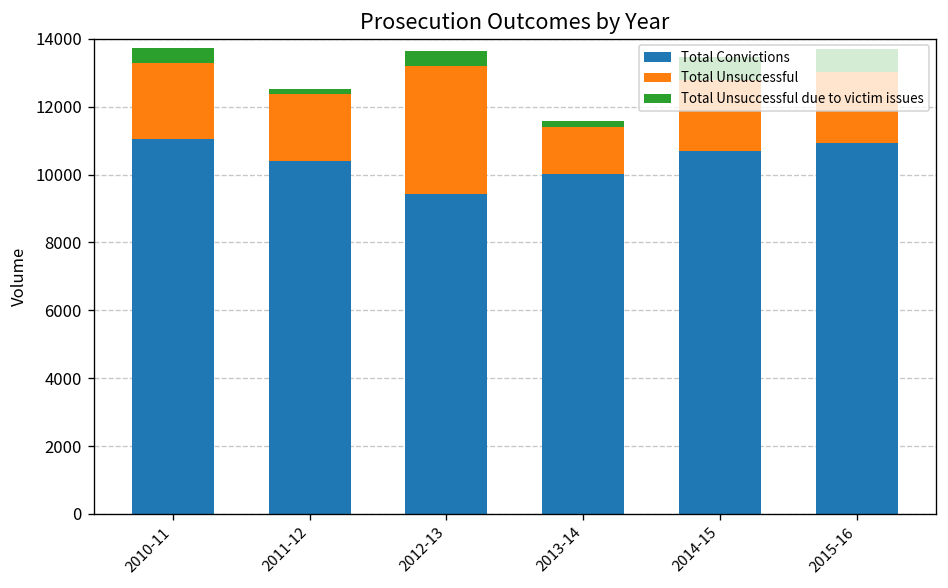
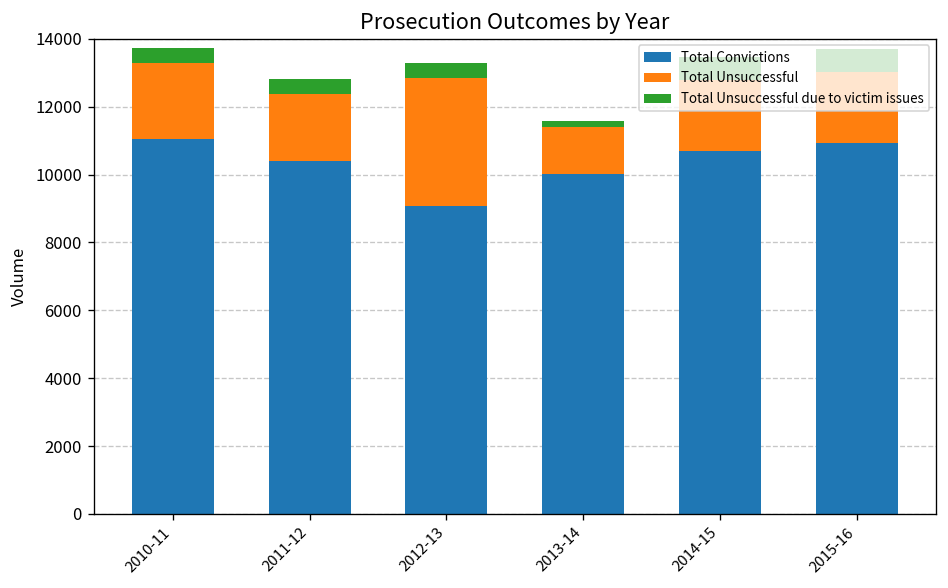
  {
    "Total Convictions": {
      "2010-11": 11000,
      "2011-12": 10400,
-     "2012-13": 9400,
+     "2012-13": 9100,
      "2013-14": 10000,
      "2014-15": 10700,
      "2015-16": 10900
    },
    "Total Unsuccessful": {
      "2010-11": 2200,
      "2011-12": 2000,
      "2012-13": 3800,
      "2013-14": 1400
    },
    "Total Unsuccessful due to victim issues": {
      "2010-11": 400,
-     "2011-12": 100,
+     "2011-12": 500,
      "2012-13": 400,
      "2013-14": 200
    }
  }
